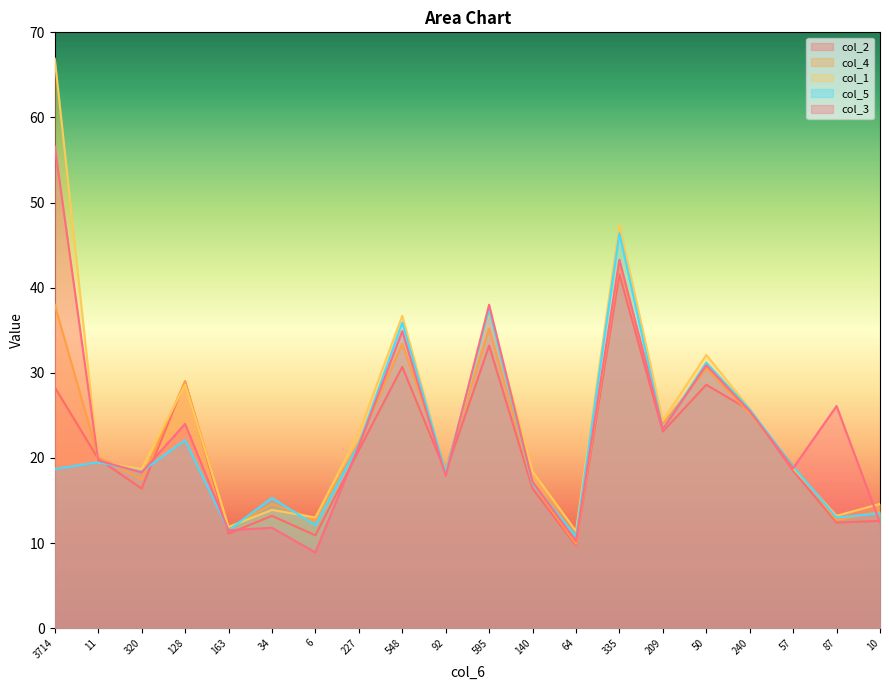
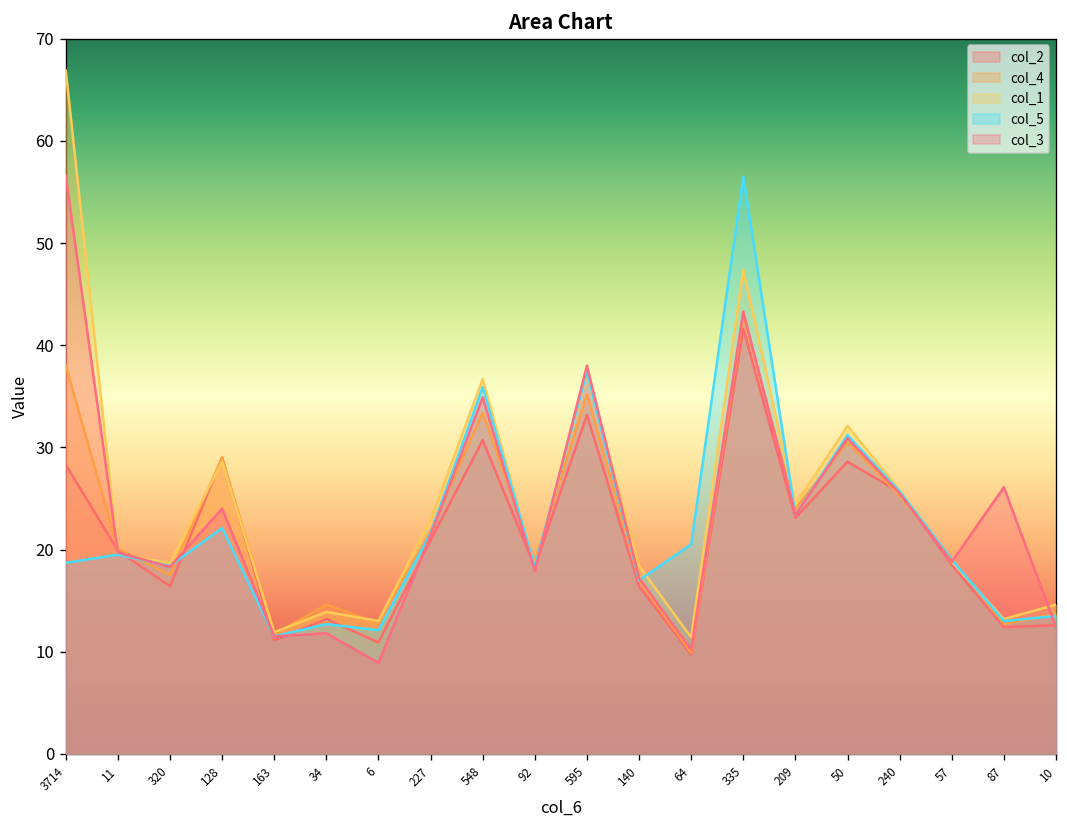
  {
    "col_5": {
      "3714": 19,
      "128": 22,
-     "34": 15,
+     "34": 13,
      "6": 12,
      "548": 36,
      "595": 37,
-     "64": 11,
-     "335": 46,
+     "64": 21,
+     "335": 57,
      "50": 31
    }
  }
